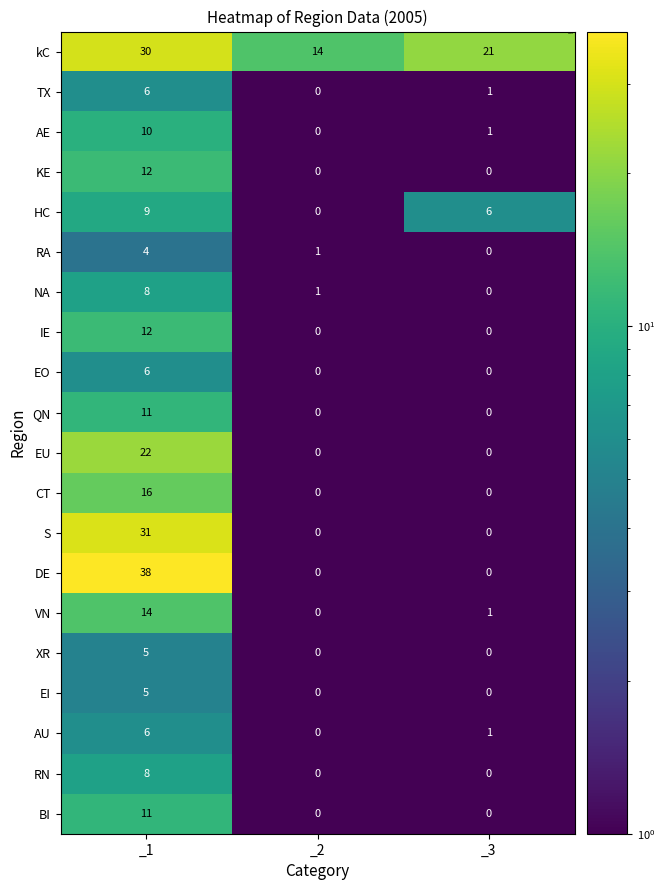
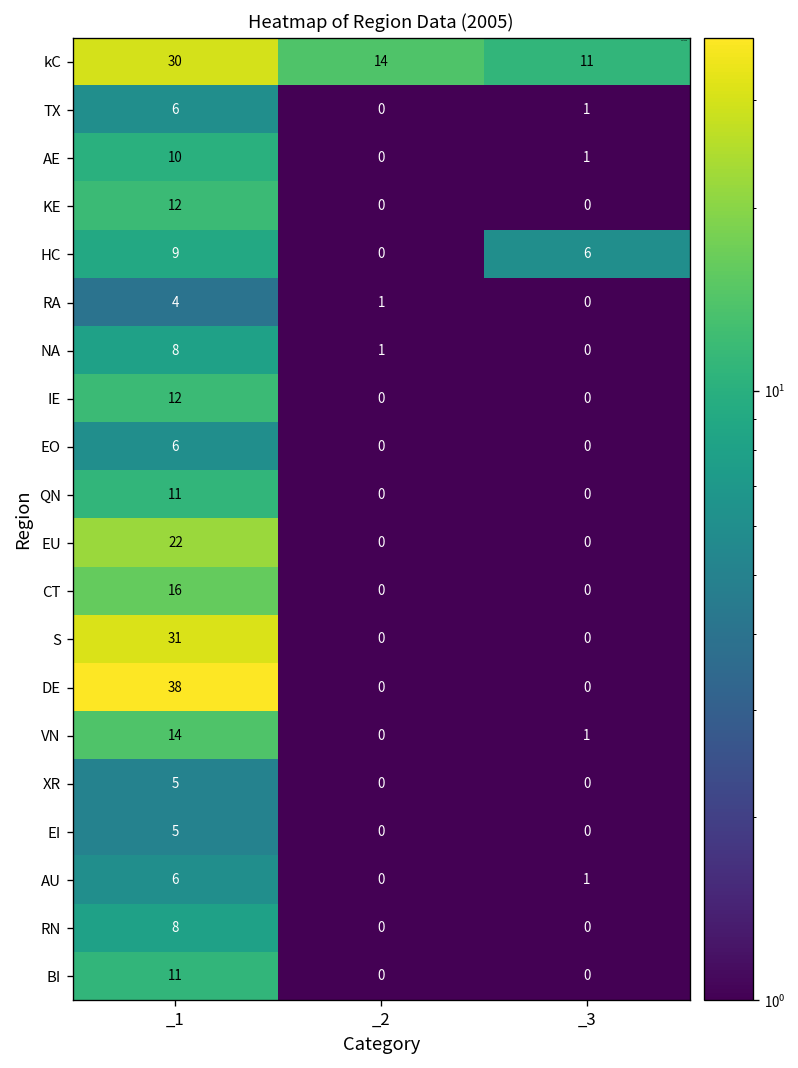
  {
    "kC": {
      "_1": 30,
      "_2": 14,
-     "_3": 21
+     "_3": 11
    },
    "TX": {
      "_1": 6,
      "_2": 0,
      "_3": 1
    },
    "AE": {
      "_1": 10,
      "_2": 0,
      "_3": 1
    },
    "KE": {
      "_1": 12,
      "_2": 0,
      "_3": 0
    },
    "HC": {
      "_1": 9,
      "_2": 0,
      "_3": 6
    },
    "RA": {
      "_1": 4,
      "_2": 1,
      "_3": 0
    },
    "NA": {
      "_1": 8,
      "_2": 1,
      "_3": 0
    },
    "IE": {
      "_1": 12,
      "_2": 0,
      "_3": 0
    },
    "EO": {
      "_1": 6,
      "_2": 0,
      "_3": 0
    },
    "QN": {
      "_1": 11,
      "_2": 0,
      "_3": 0
    },
    "EU": {
      "_1": 22,
      "_2": 0,
      "_3": 0
    },
    "CT": {
      "_1": 16,
      "_2": 0,
      "_3": 0
    },
    "S": {
      "_1": 31,
      "_2": 0,
      "_3": 0
    },
    "DE": {
      "_1": 38,
      "_2": 0,
      "_3": 0
    },
    "VN": {
      "_1": 14,
      "_2": 0,
      "_3": 1
    },
    "XR": {
      "_1": 5,
      "_2": 0,
      "_3": 0
    },
    "EI": {
      "_1": 5,
      "_2": 0,
      "_3": 0
    },
    "AU": {
      "_1": 6,
      "_2": 0,
      "_3": 1
    },
    "RN": {
      "_1": 8,
      "_2": 0,
      "_3": 0
    },
    "BI": {
      "_1": 11,
      "_2": 0,
      "_3": 0
    }
  }
